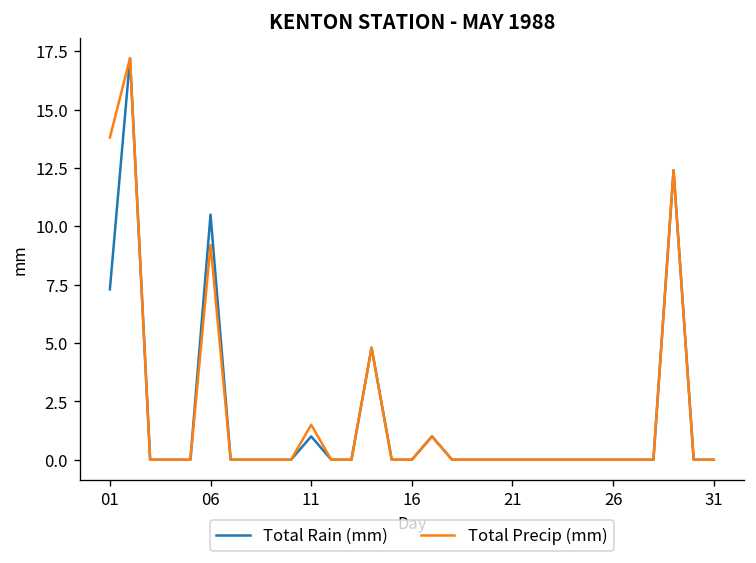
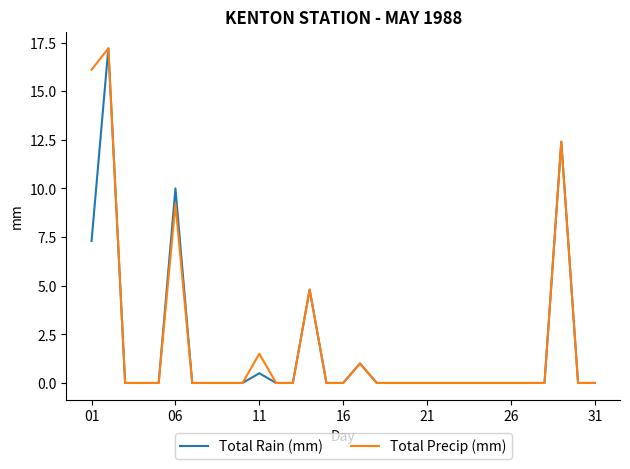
  {
    "Total Rain (mm)": {
      "01": 7.3,
-     "06": 10.5,
-     "11": 1.0
+     "06": 10.0,
+     "11": 0.5
    },
    "Total Precip (mm)": {
-     "01": 13.8,
+     "01": 16.1,
      "06": 9.2,
      "11": 1.5
    }
  }
